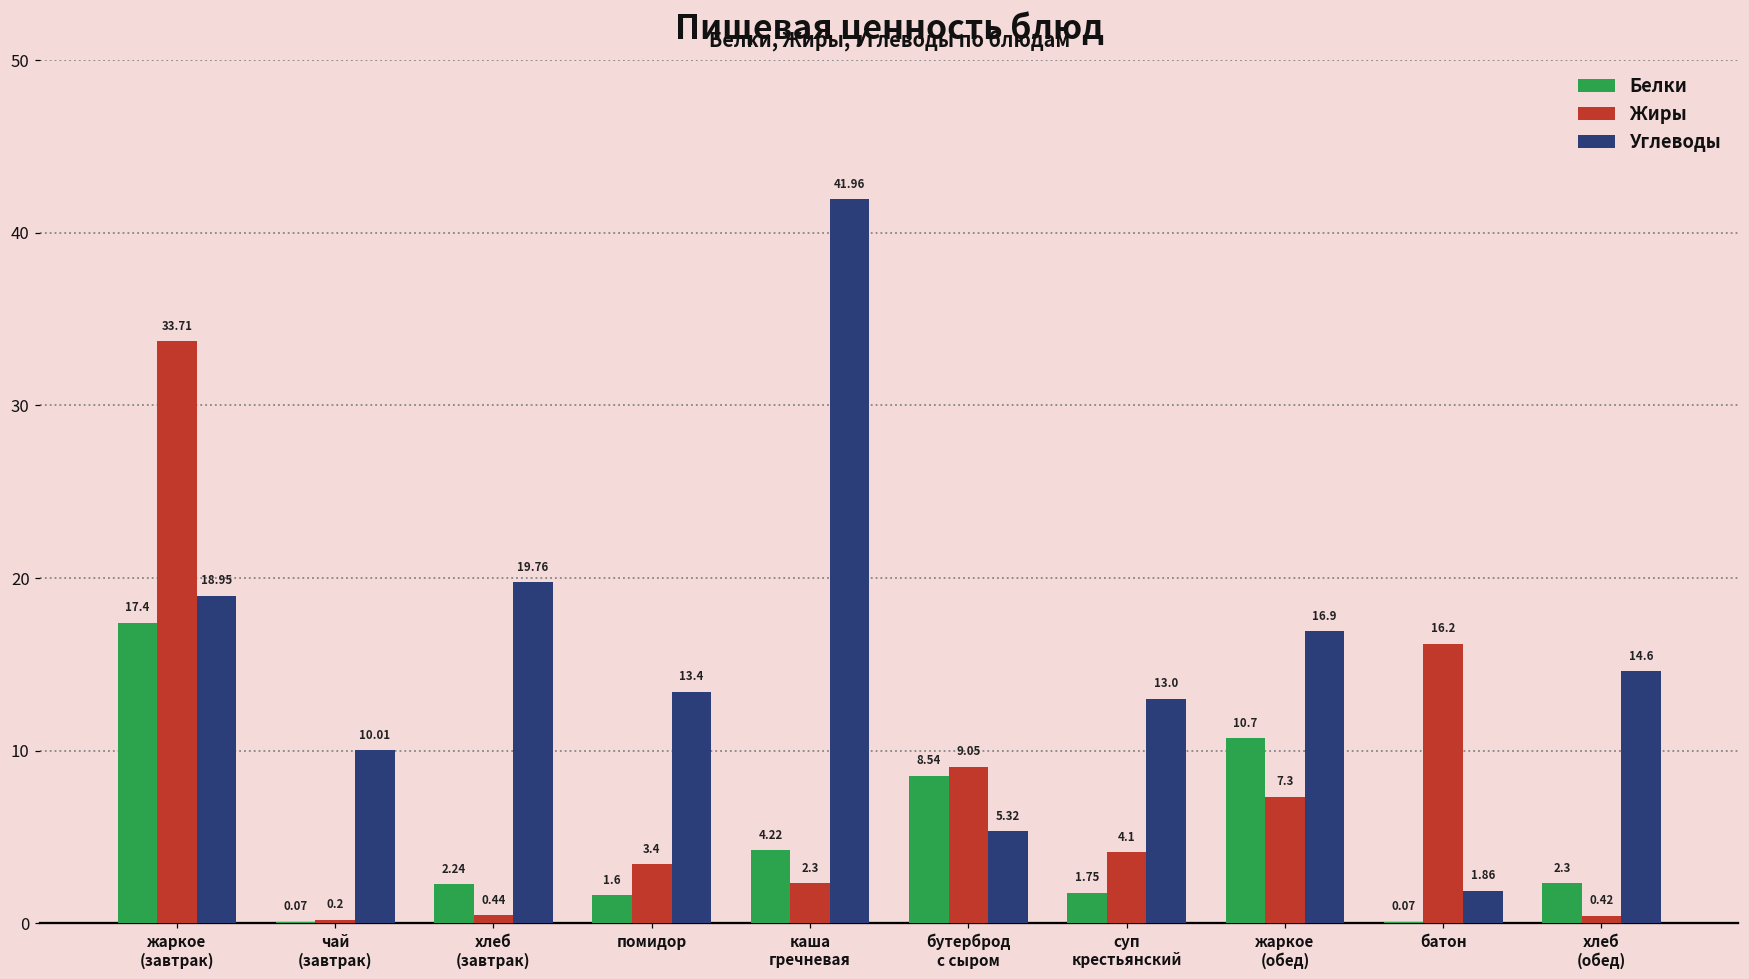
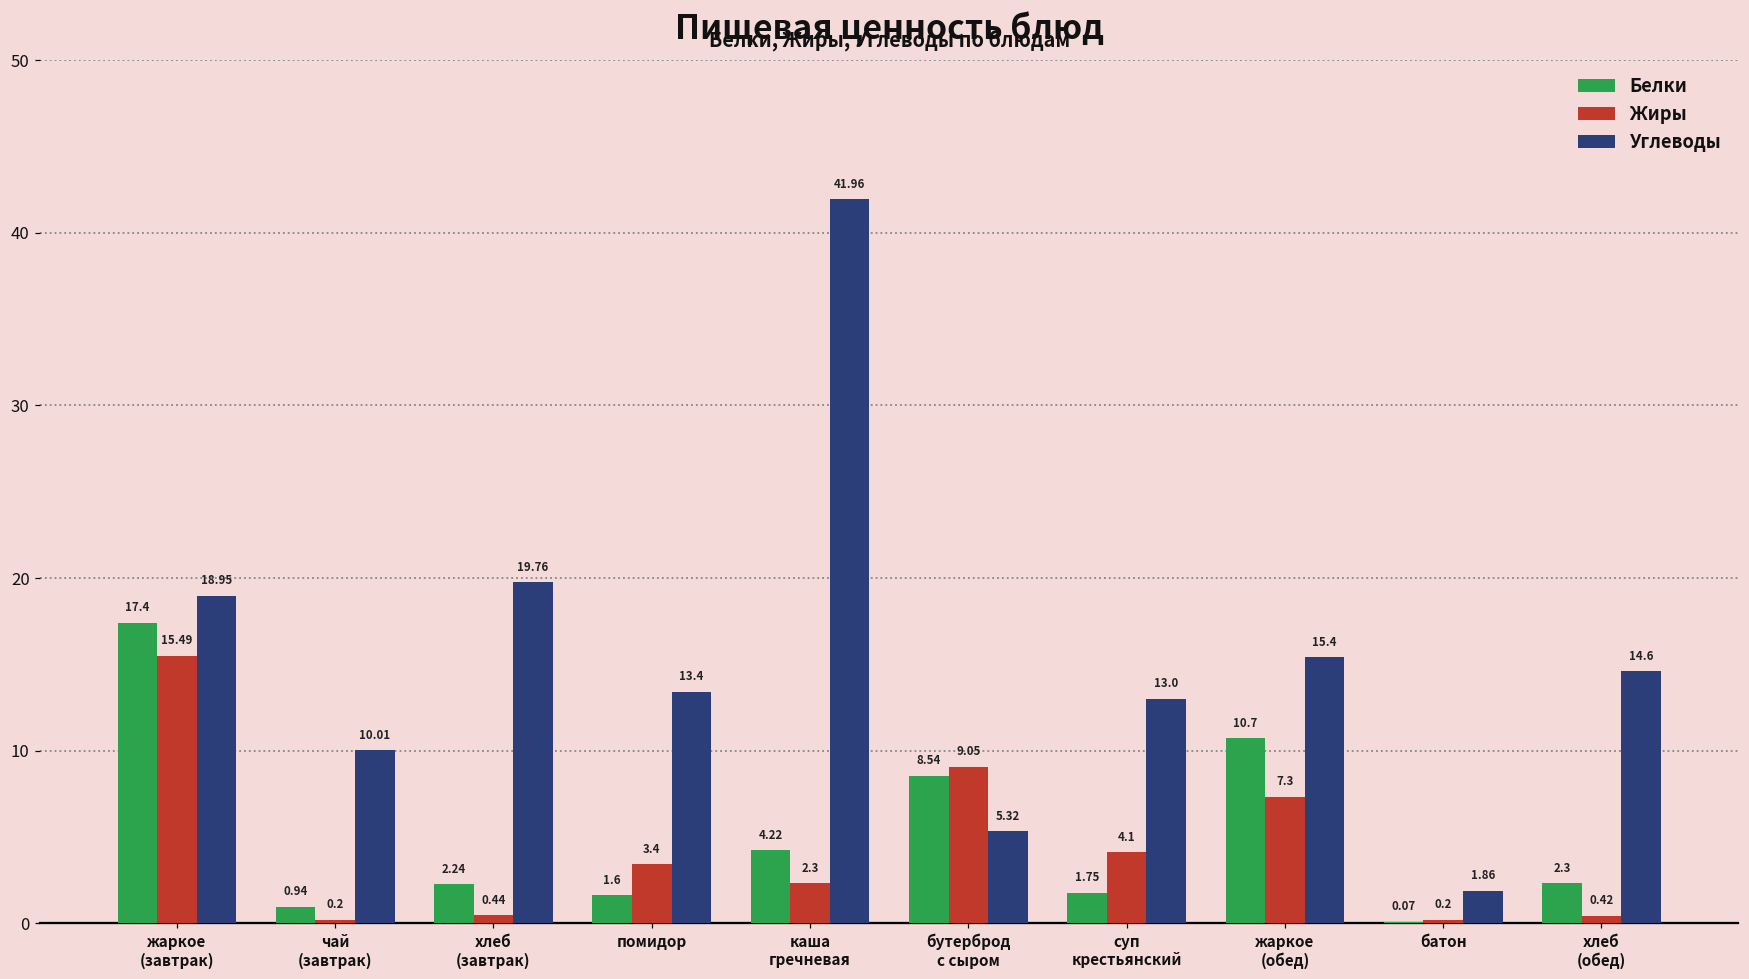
  {
    "Белки": {
      "жаркое (завтрак)": 17.4,
-     "чай (завтрак)": 0.07,
+     "чай (завтрак)": 0.94,
      "хлеб (завтрак)": 2.24,
      "помидор": 1.6,
      "каша гречневая": 4.22,
      "бутерброд с сыром": 8.54,
      "суп крестьянский": 1.75,
      "жаркое (обед)": 10.7,
      "батон": 0.07,
      "хлеб (обед)": 2.3
    },
    "Жиры": {
-     "жаркое (завтрак)": 33.71,
+     "жаркое (завтрак)": 15.49,
      "чай (завтрак)": 0.2,
      "хлеб (завтрак)": 0.44,
      "помидор": 3.4,
      "каша гречневая": 2.3,
      "бутерброд с сыром": 9.05,
      "суп крестьянский": 4.1,
      "жаркое (обед)": 7.3,
-     "батон": 16.2,
+     "батон": 0.2,
      "хлеб (обед)": 0.42
    },
    "Углеводы": {
      "жаркое (завтрак)": 18.95,
      "чай (завтрак)": 10.01,
      "хлеб (завтрак)": 19.76,
      "помидор": 13.4,
      "каша гречневая": 41.96,
      "бутерброд с сыром": 5.32,
      "суп крестьянский": 13.0,
-     "жаркое (обед)": 16.9,
+     "жаркое (обед)": 15.4,
      "батон": 1.86,
      "хлеб (обед)": 14.6
    }
  }
